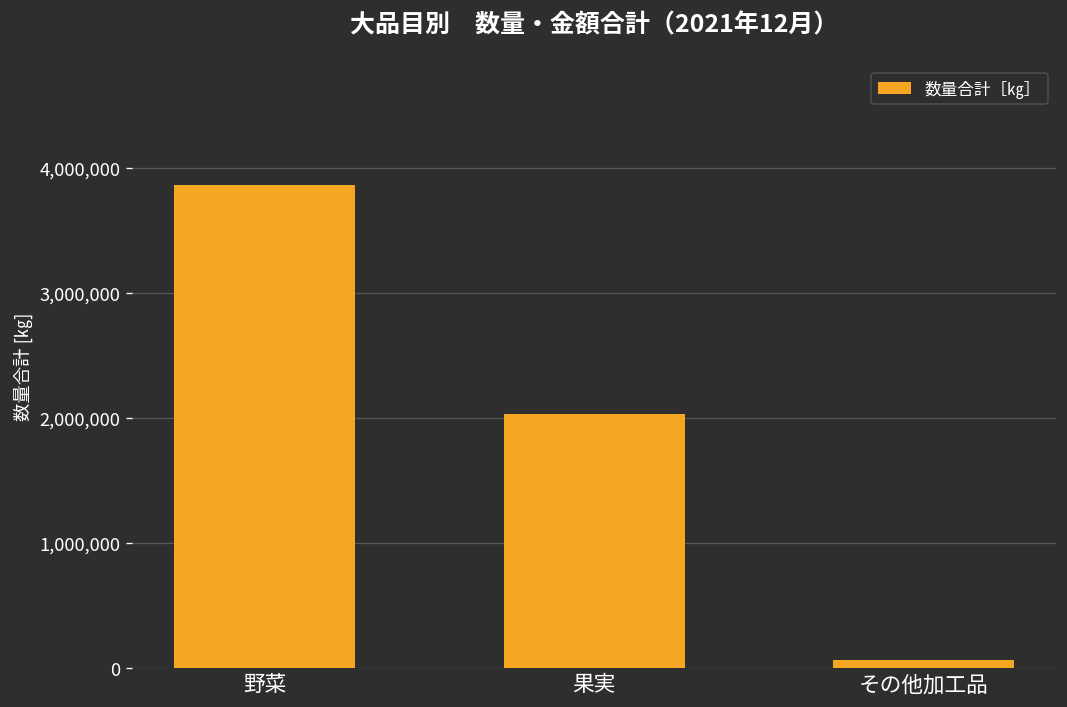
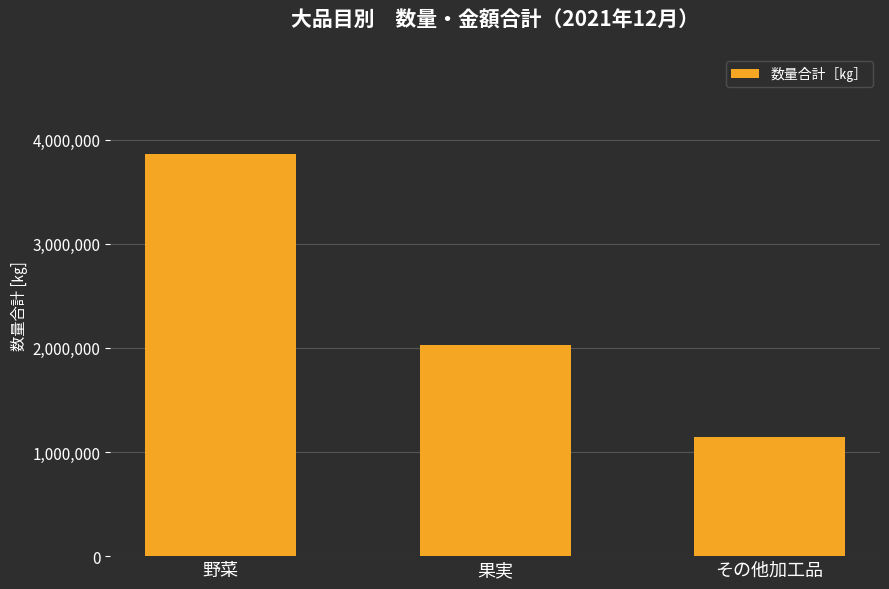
  {
    "野菜": "3,860,000",
    "果実": "2,030,000",
-   "その他加工品": "60,000"
+   "その他加工品": "1,150,000"
  }
